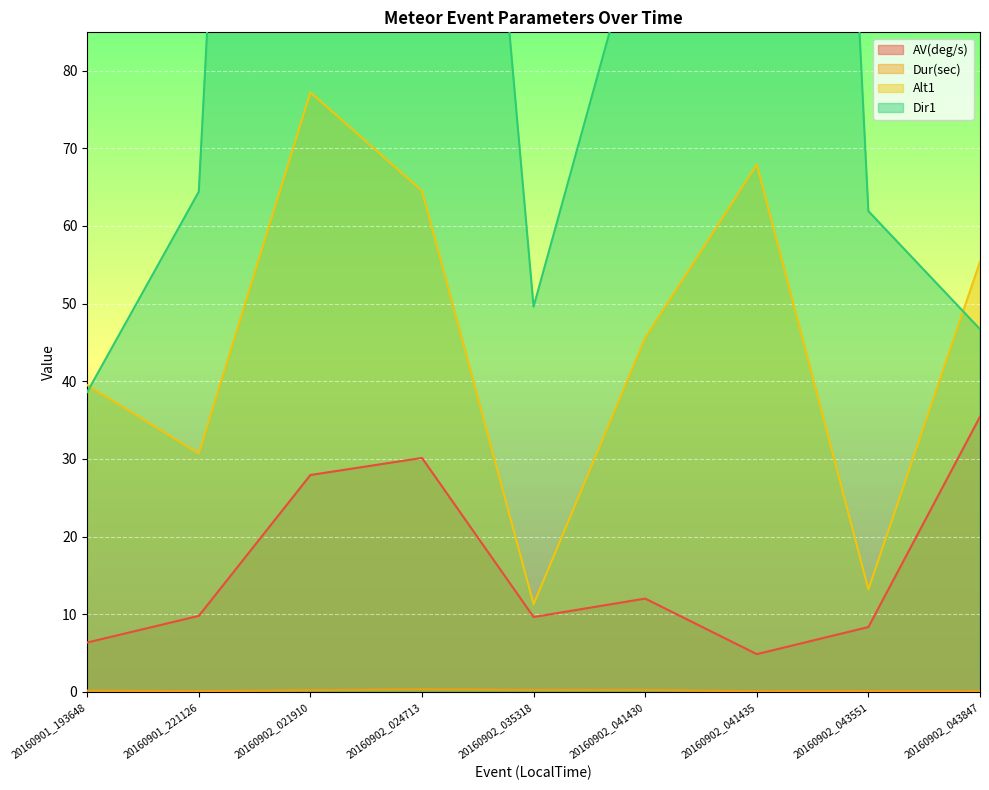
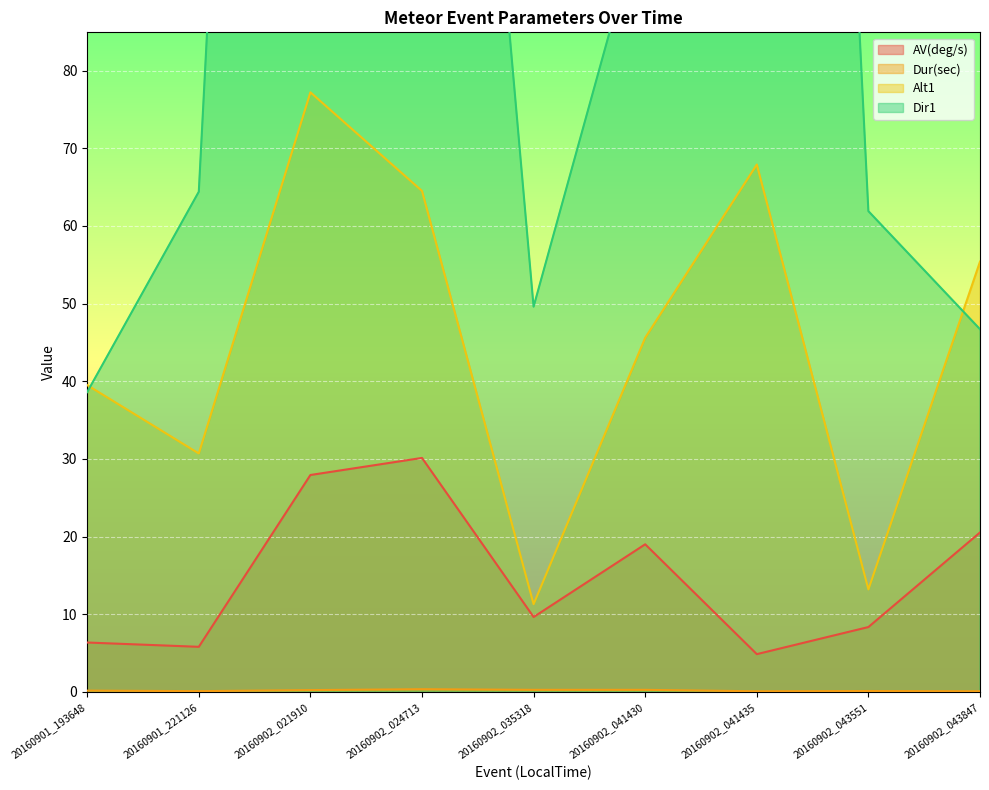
  {
    "AV(deg/s)": {
      "20160901_193648": 6,
-     "20160901_221126": 10,
+     "20160901_221126": 6,
      "20160902_021910": 28,
      "20160902_024713": 30,
      "20160902_035318": 10,
-     "20160902_041430": 12,
+     "20160902_041430": 19,
      "20160902_041435": 5,
      "20160902_043551": 8,
-     "20160902_043847": 35
+     "20160902_043847": 21
    },
    "Dir1": {
      "20160901_193648": 39,
      "20160901_221126": 64,
      "20160902_035318": 50,
      "20160902_043551": 62,
      "20160902_043847": 47
    }
  }
